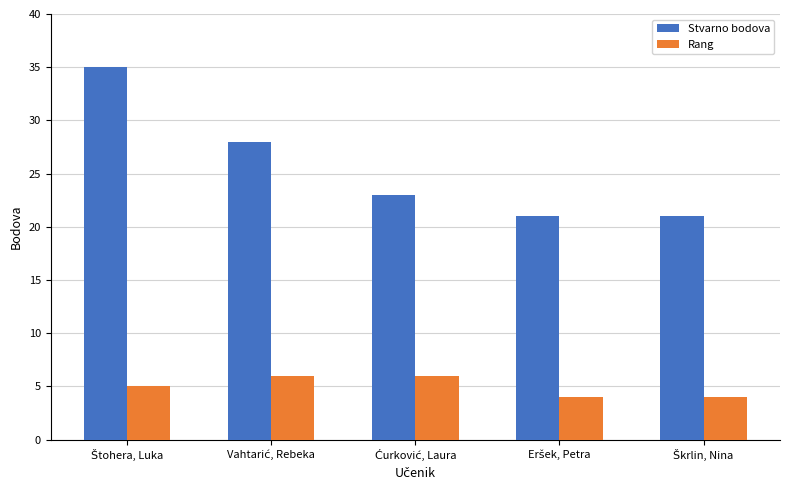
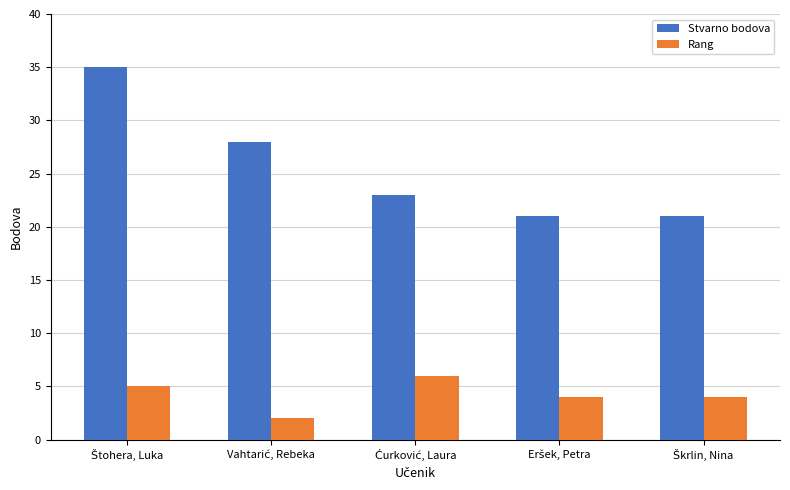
  {
    "Stvarno bodova": {
      "Štohera, Luka": 35,
      "Vahtarić, Rebeka": 28,
      "Ćurković, Laura": 23,
      "Eršek, Petra": 21,
      "Škrlin, Nina": 21
    },
    "Rang": {
      "Štohera, Luka": 5,
-     "Vahtarić, Rebeka": 6,
+     "Vahtarić, Rebeka": 2,
      "Ćurković, Laura": 6,
      "Eršek, Petra": 4,
      "Škrlin, Nina": 4
    }
  }
